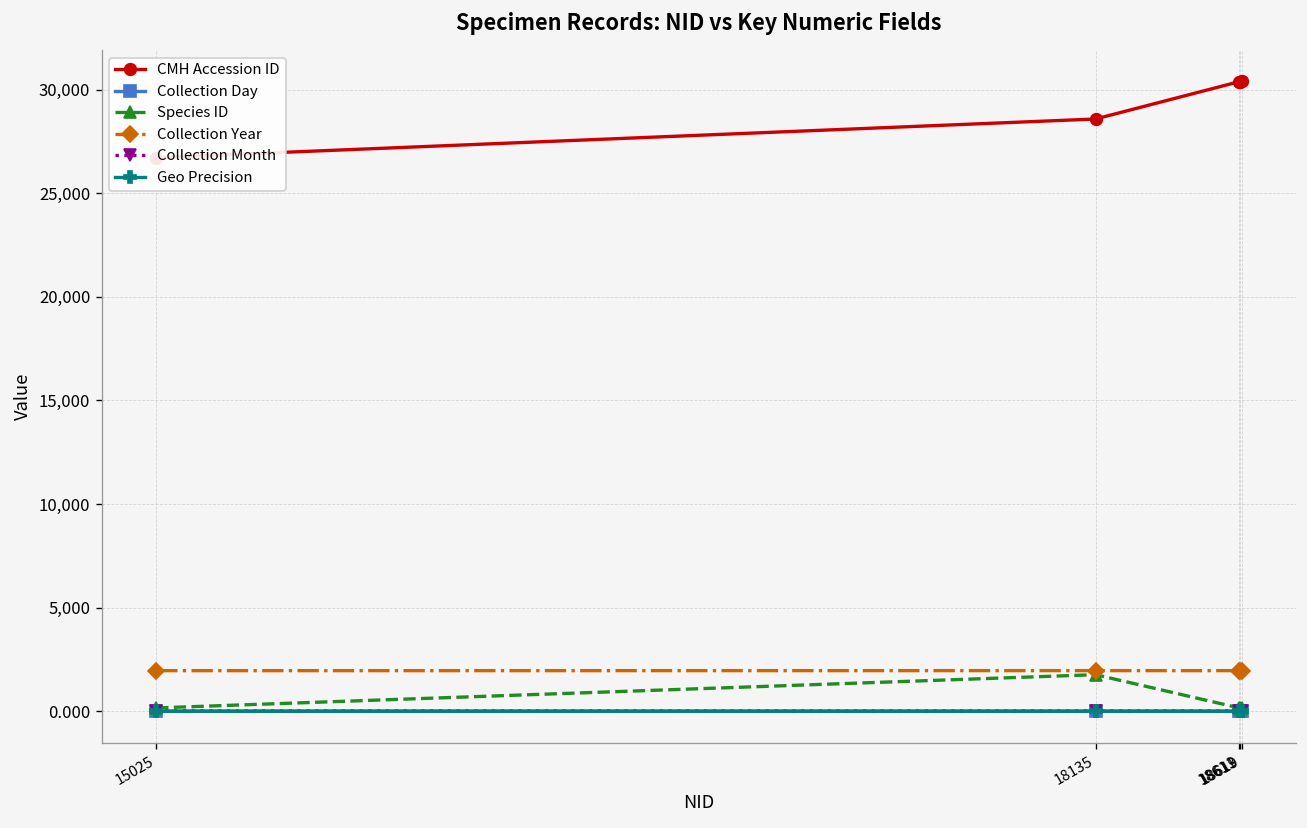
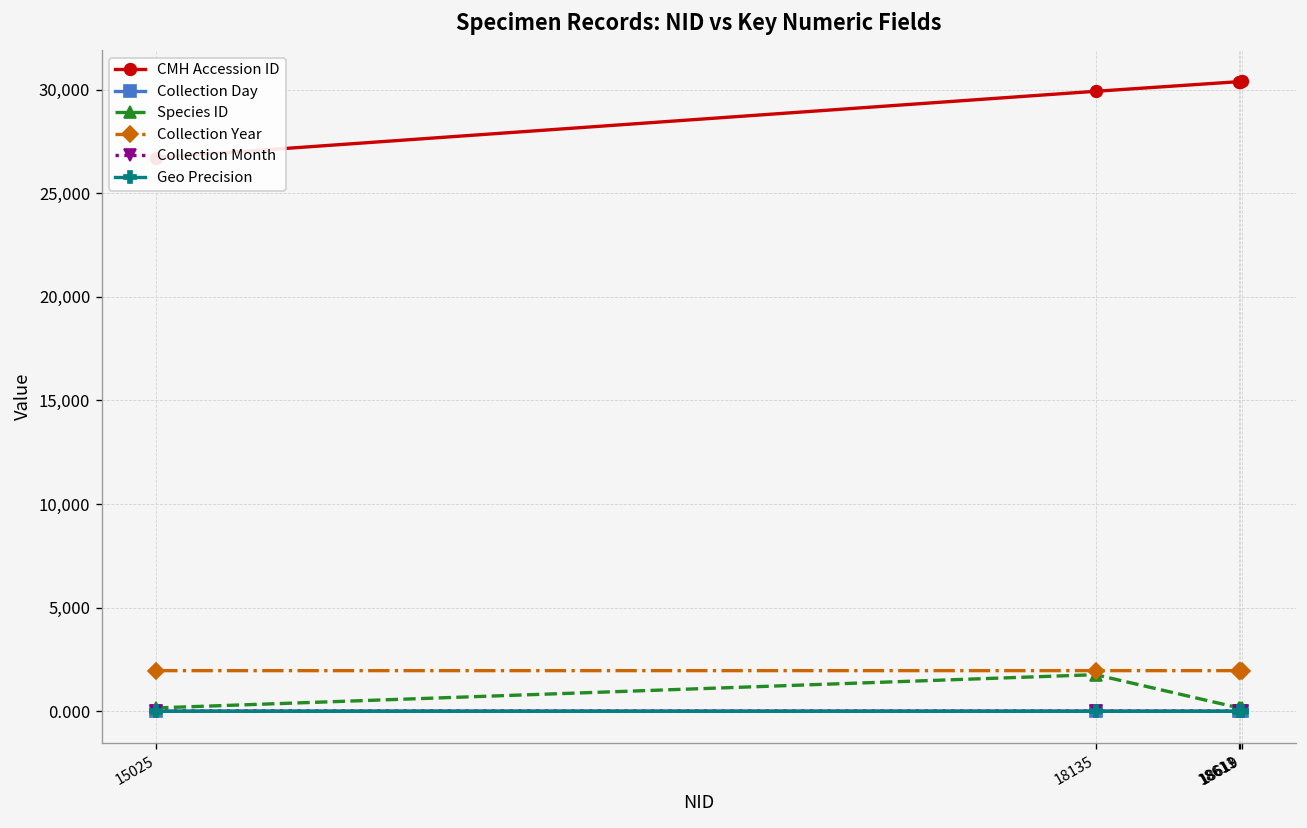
  {
    "CMH Accession ID": {
-     "18135": "28,600",
+     "18135": "29,900",
      "18611": "30,400",
      "18613": "30,400",
      "18619": "30,400"
    },
    "Species ID": {
      "15025": "200",
      "18135": "1,800",
      "18611": "200",
      "18613": "200",
      "18619": "200"
    },
    "Collection Year": {
      "15025": "2,000",
      "18135": "2,000",
      "18611": "2,000",
      "18613": "2,000",
      "18619": "2,000"
    }
  }
